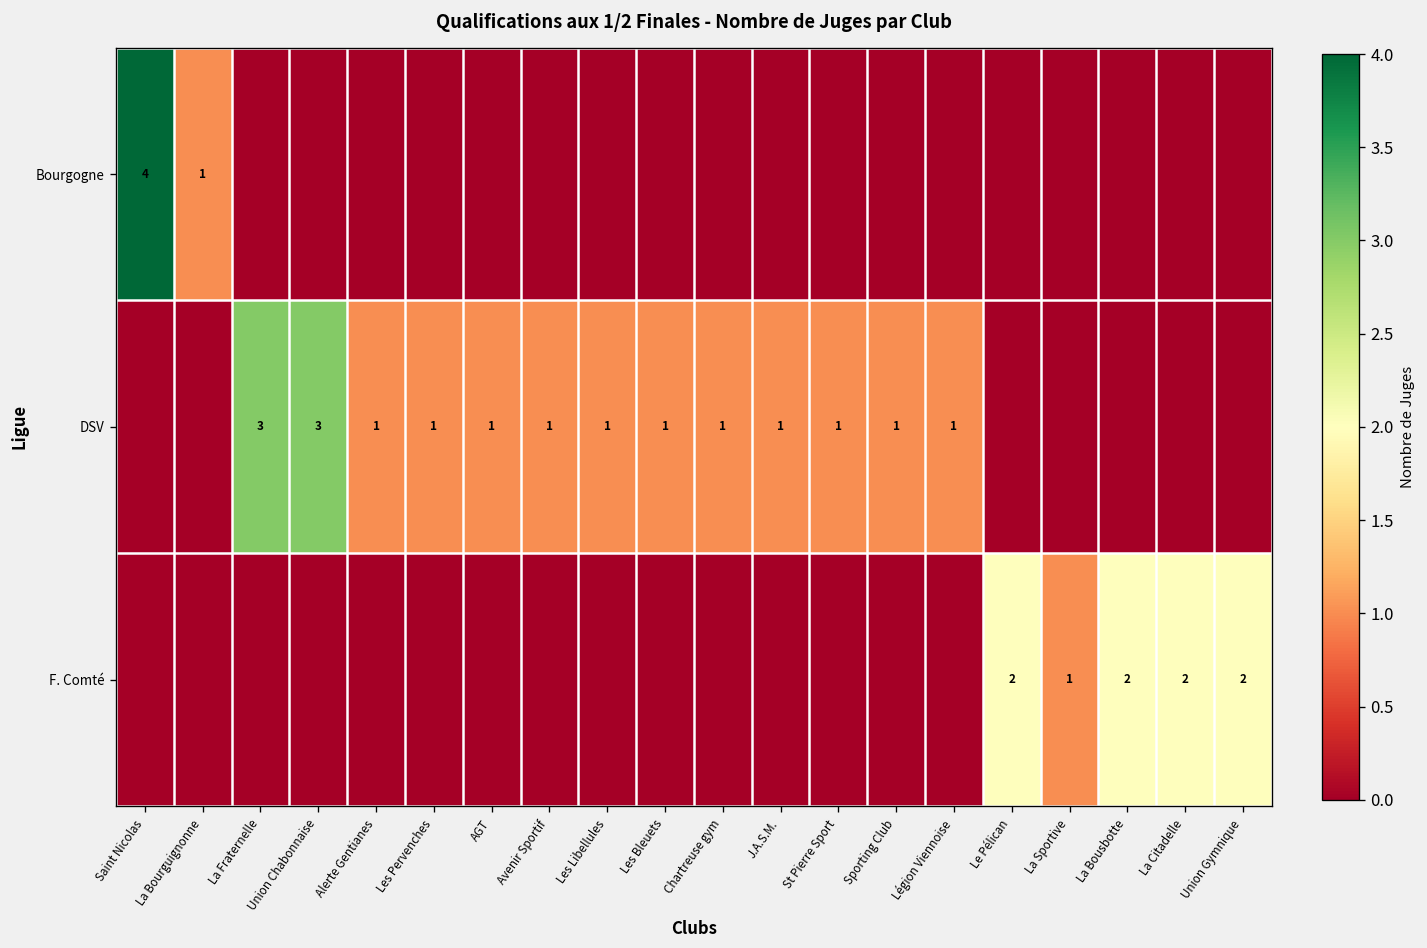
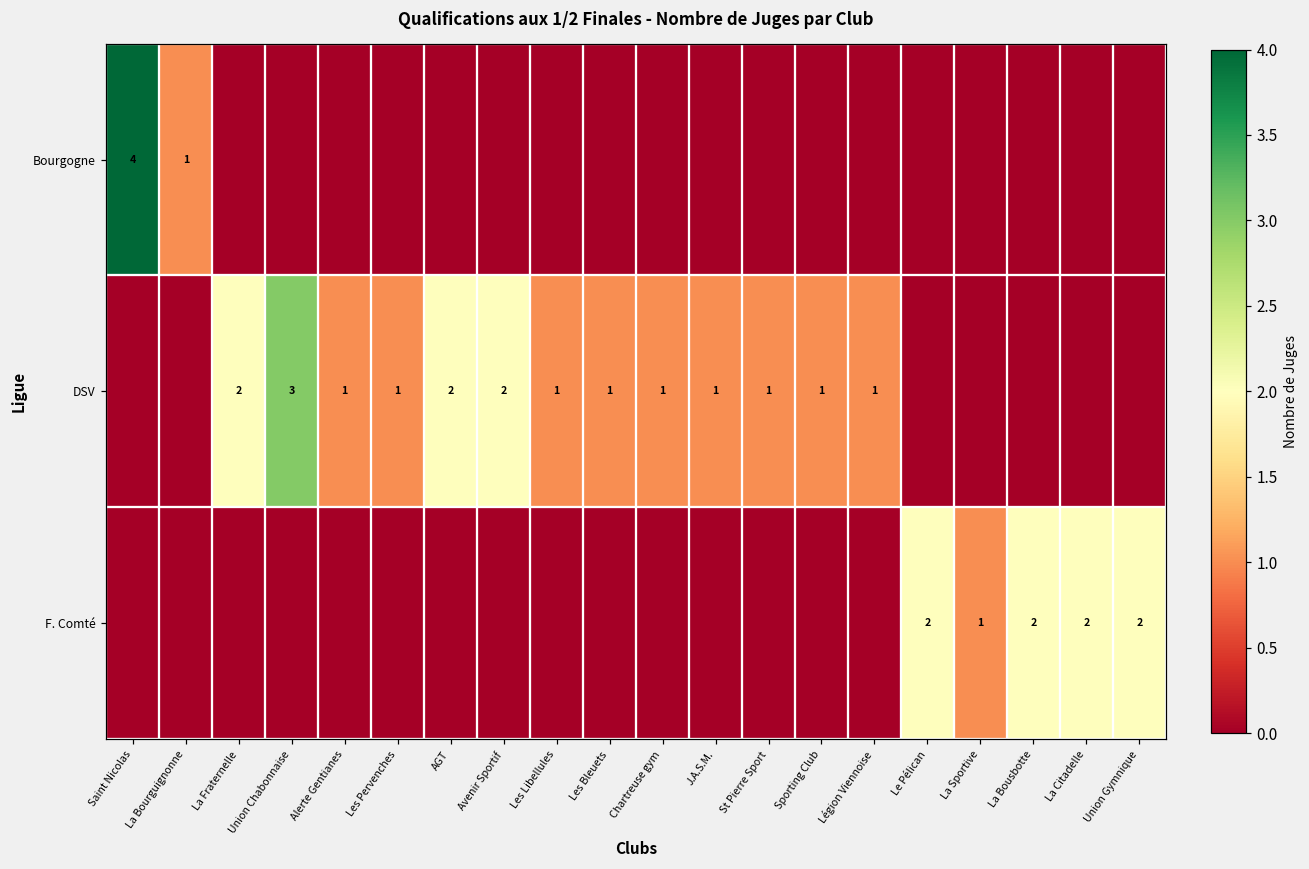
  {
    "Bourgogne": {
      "Saint Nicolas": 4,
      "La Bourguignonne": 1
    },
    "DSV": {
-     "La Fraternelle": 3,
+     "La Fraternelle": 2,
      "Union Chabonnaise": 3,
      "Alerte Gentianes": 1,
      "Les Pervenches": 1,
-     "AGT": 1,
-     "Avenir Sportif": 1,
+     "AGT": 2,
+     "Avenir Sportif": 2,
      "Les Libellules": 1,
      "Les Bleuets": 1,
      "Chartreuse gym": 1,
      "J.A.S.M.": 1,
      "St Pierre Sport": 1,
      "Sporting Club": 1,
      "Légion Viennoise": 1
    },
    "F. Comté": {
      "Le Pélican": 2,
      "La Sportive": 1,
      "La Bousbotte": 2,
      "La Citadelle": 2,
      "Union Gymnique": 2
    }
  }
